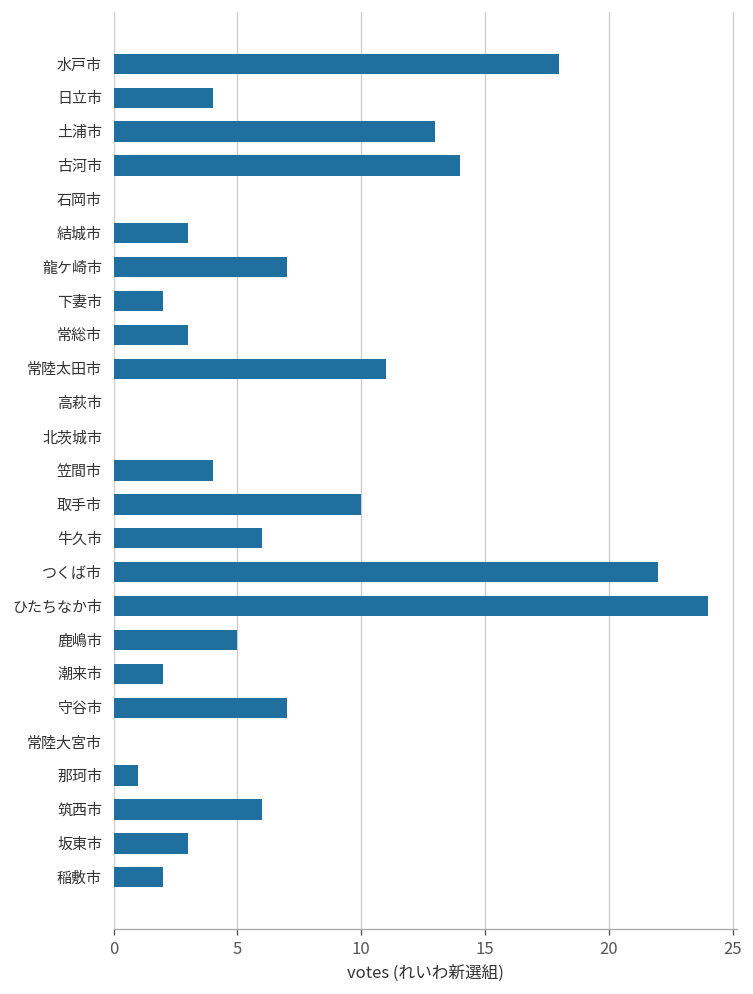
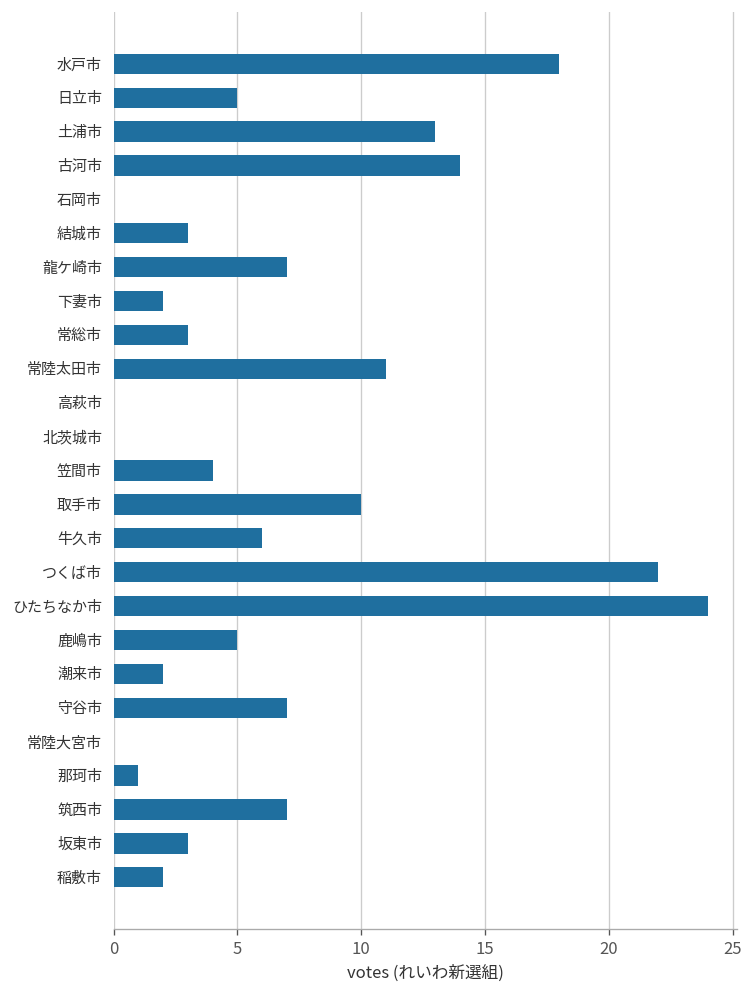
  {
    "水戸市": 18,
-   "日立市": 4,
+   "日立市": 5,
    "土浦市": 13,
    "古河市": 14,
    "石岡市": 0,
    "結城市": 3,
    "龍ケ崎市": 7,
    "下妻市": 2,
    "常総市": 3,
    "常陸太田市": 11,
    "高萩市": 0,
    "北茨城市": 0,
    "笠間市": 4,
    "取手市": 10,
    "牛久市": 6,
    "つくば市": 22,
    "ひたちなか市": 24,
    "鹿嶋市": 5,
    "潮来市": 2,
    "守谷市": 7,
    "常陸大宮市": 0,
    "那珂市": 1,
-   "筑西市": 6,
+   "筑西市": 7,
    "坂東市": 3,
    "稲敷市": 2
  }
